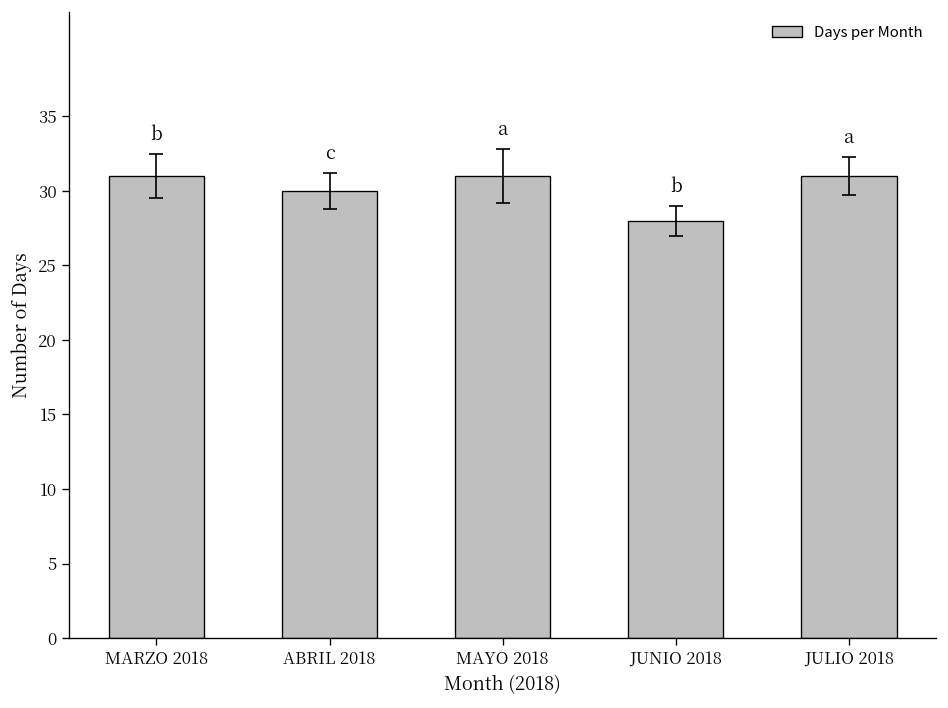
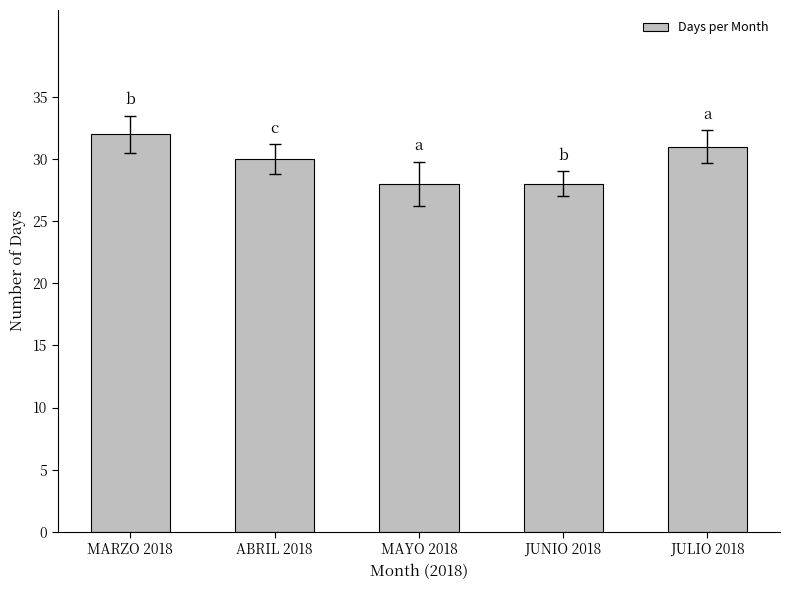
  {
    "Days per Month": {
-     "MARZO 2018": 31,
+     "MARZO 2018": 32,
      "ABRIL 2018": 30,
-     "MAYO 2018": 31,
+     "MAYO 2018": 28,
      "JUNIO 2018": 28,
      "JULIO 2018": 31
    }
  }
